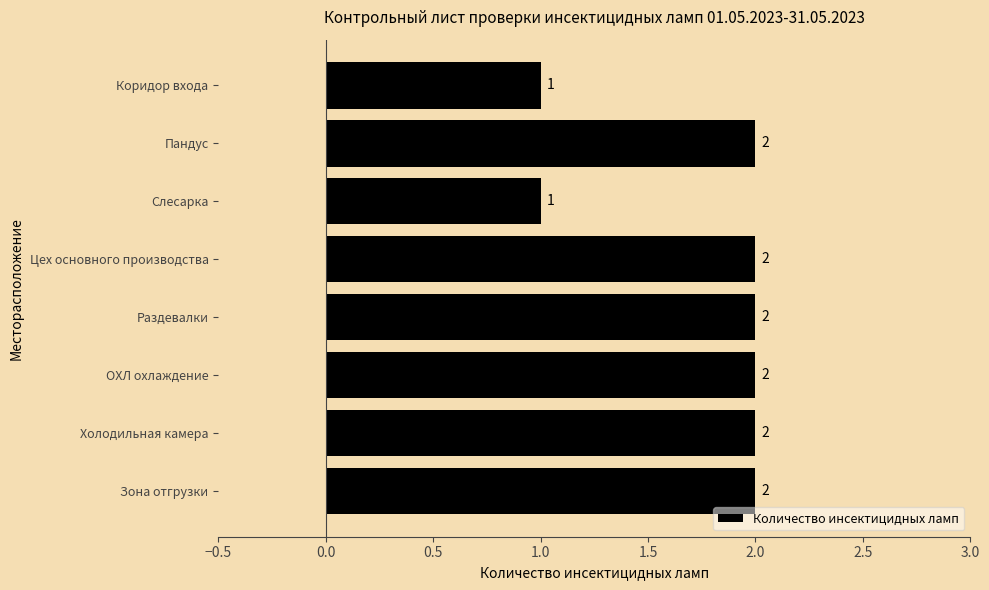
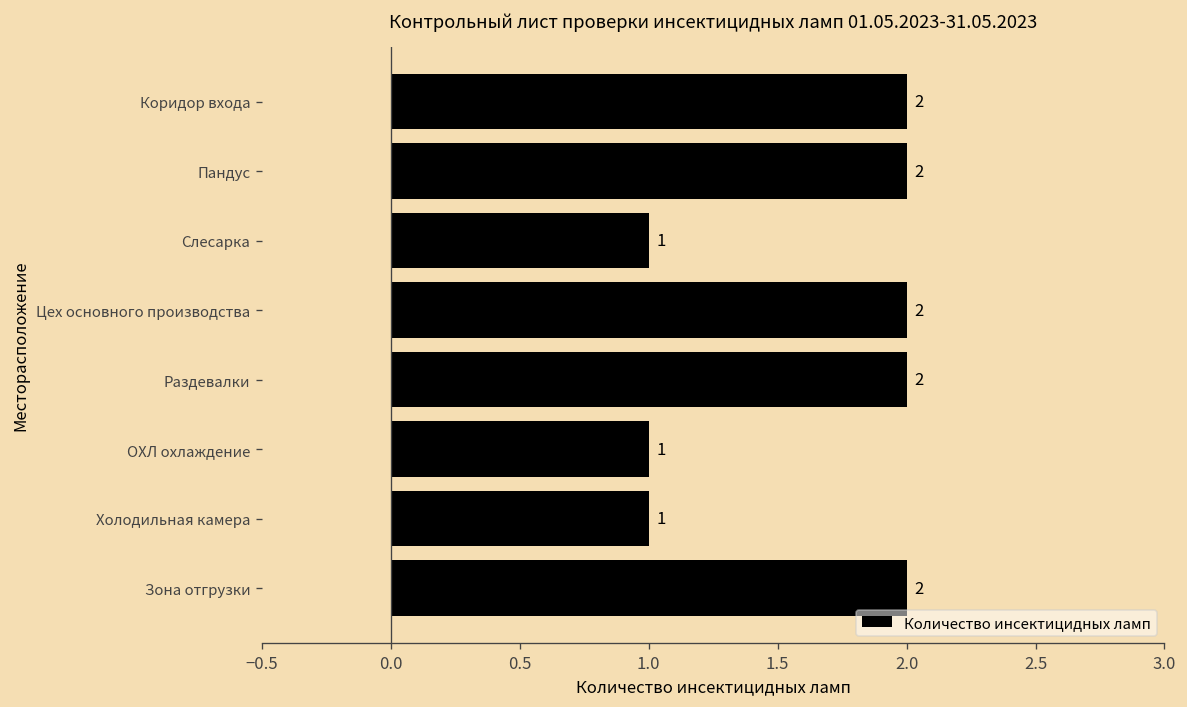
  {
-   "Коридор входа": 1,
+   "Коридор входа": 2,
    "Пандус": 2,
    "Слесарка": 1,
    "Цех основного производства": 2,
    "Раздевалки": 2,
-   "ОХЛ охлаждение": 2,
-   "Холодильная камера": 2,
+   "ОХЛ охлаждение": 1,
+   "Холодильная камера": 1,
    "Зона отгрузки": 2
  }
